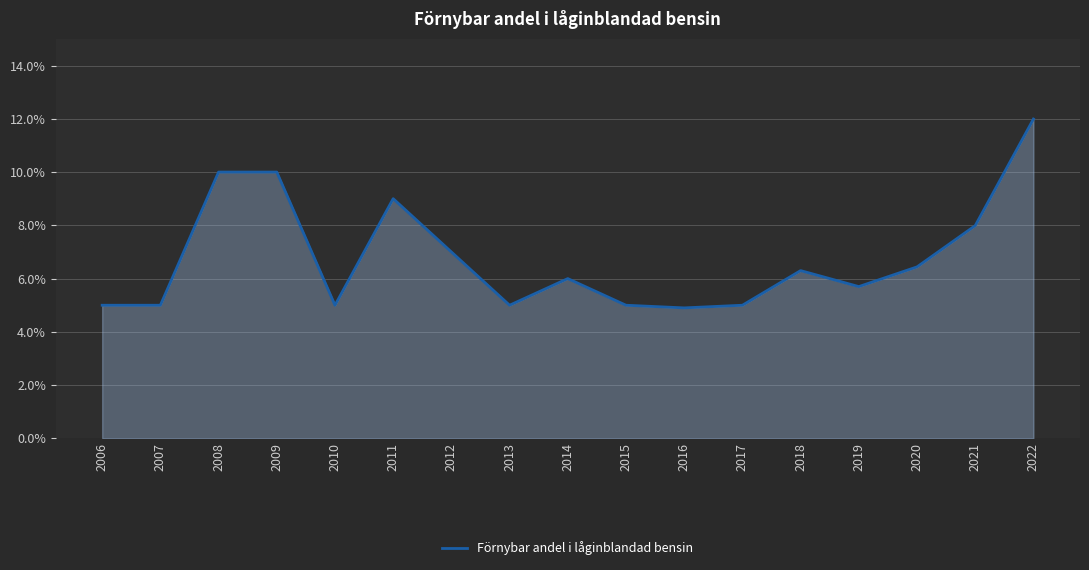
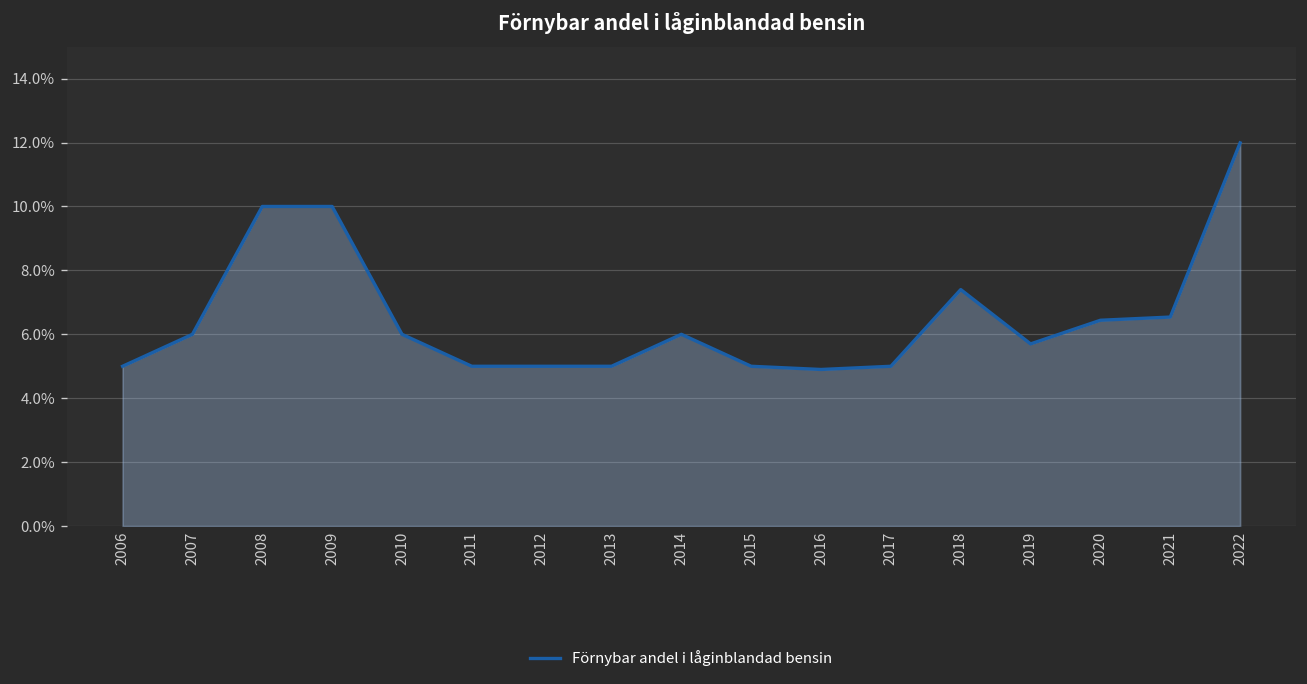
  {
    "2006": "5.0%",
-   "2007": "5%",
+   "2007": "6%",
    "2008": "10.0%",
    "2009": "10.0%",
-   "2010": "5%",
-   "2011": "9%",
-   "2012": "7%",
+   "2010": "6%",
+   "2011": "5%",
+   "2012": "5%",
    "2013": "5.0%",
    "2014": "6.0%",
    "2015": "5.0%",
    "2016": "4.9%",
    "2017": "5.0%",
-   "2018": "6.3%",
+   "2018": "7.4%",
    "2019": "5.7%",
    "2020": "6.4%",
-   "2021": "8.0%",
+   "2021": "6.5%",
    "2022": "12.0%"
  }
